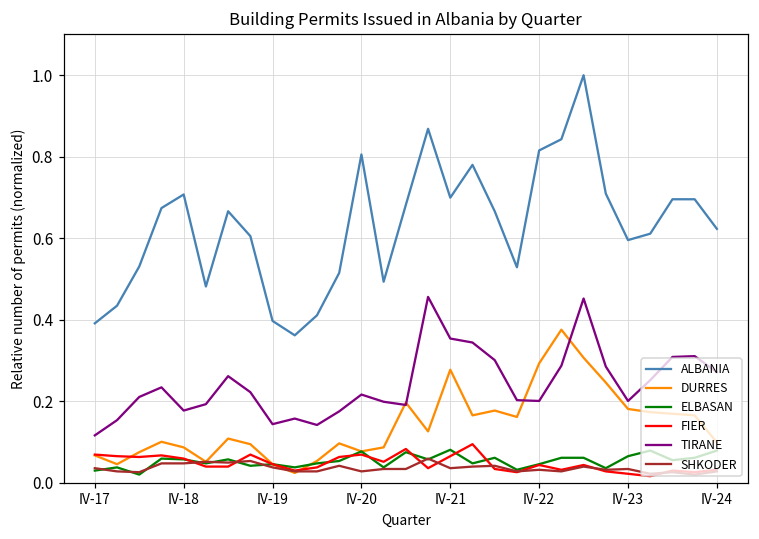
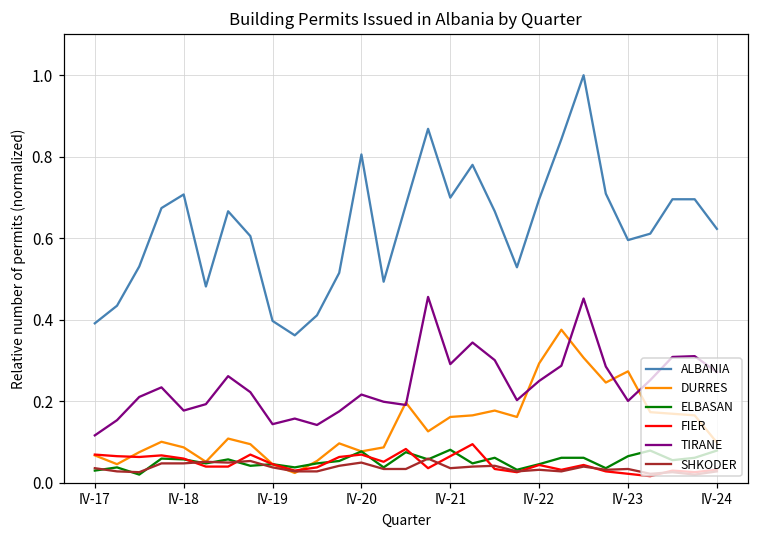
  {
    "ALBANIA": {
      "IV-17": 0.39,
      "IV-18": 0.71,
      "IV-19": 0.40,
      "IV-20": 0.81,
      "IV-21": 0.70,
-     "IV-22": 0.82,
+     "IV-22": 0.70,
      "IV-23": 0.60,
      "IV-24": 0.62
    },
    "DURRES": {
      "IV-18": 0.09,
-     "IV-21": 0.28,
+     "IV-21": 0.16,
      "IV-22": 0.29,
-     "IV-23": 0.18
+     "IV-23": 0.27
    },
    "ELBASAN": {
      "IV-21": 0.08,
      "IV-23": 0.06
    },
    "FIER": {
      "IV-20": 0.07,
      "IV-21": 0.06,
      "IV-23": 0.02
    },
    "TIRANE": {
      "IV-17": 0.12,
      "IV-18": 0.18,
      "IV-19": 0.14,
      "IV-20": 0.22,
-     "IV-21": 0.35,
-     "IV-22": 0.20,
+     "IV-21": 0.29,
+     "IV-22": 0.25,
      "IV-23": 0.20
    },
    "SHKODER": {
      "IV-18": 0.05,
      "IV-19": 0.04,
-     "IV-20": 0.03,
+     "IV-20": 0.05,
      "IV-21": 0.04,
      "IV-22": 0.03,
      "IV-23": 0.03
    }
  }
